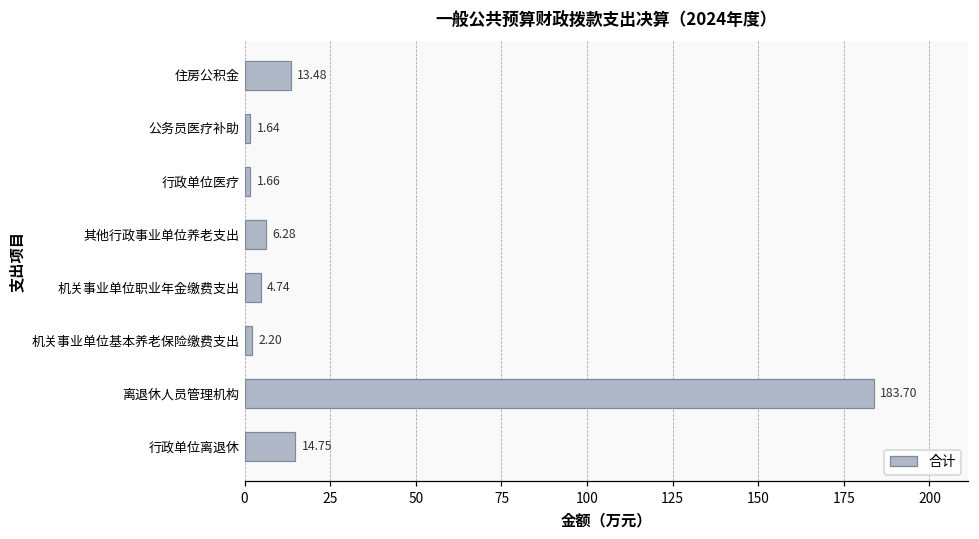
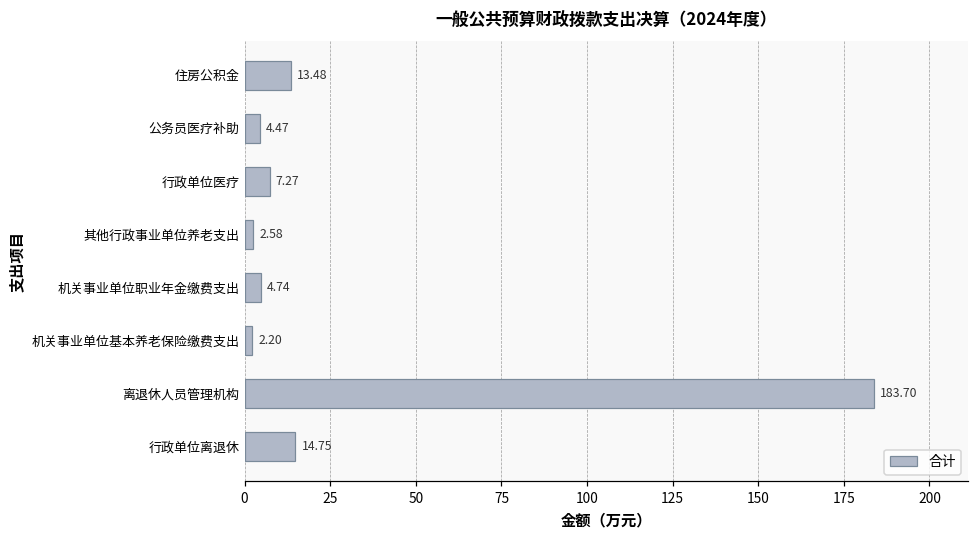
  {
    "住房公积金": 13.48,
-   "公务员医疗补助": 1.64,
-   "行政单位医疗": 1.66,
-   "其他行政事业单位养老支出": 6.28,
+   "公务员医疗补助": 4.47,
+   "行政单位医疗": 7.27,
+   "其他行政事业单位养老支出": 2.58,
    "机关事业单位职业年金缴费支出": 4.74,
    "机关事业单位基本养老保险缴费支出": 2.20,
    "离退休人员管理机构": 183.70,
    "行政单位离退休": 14.75
  }
